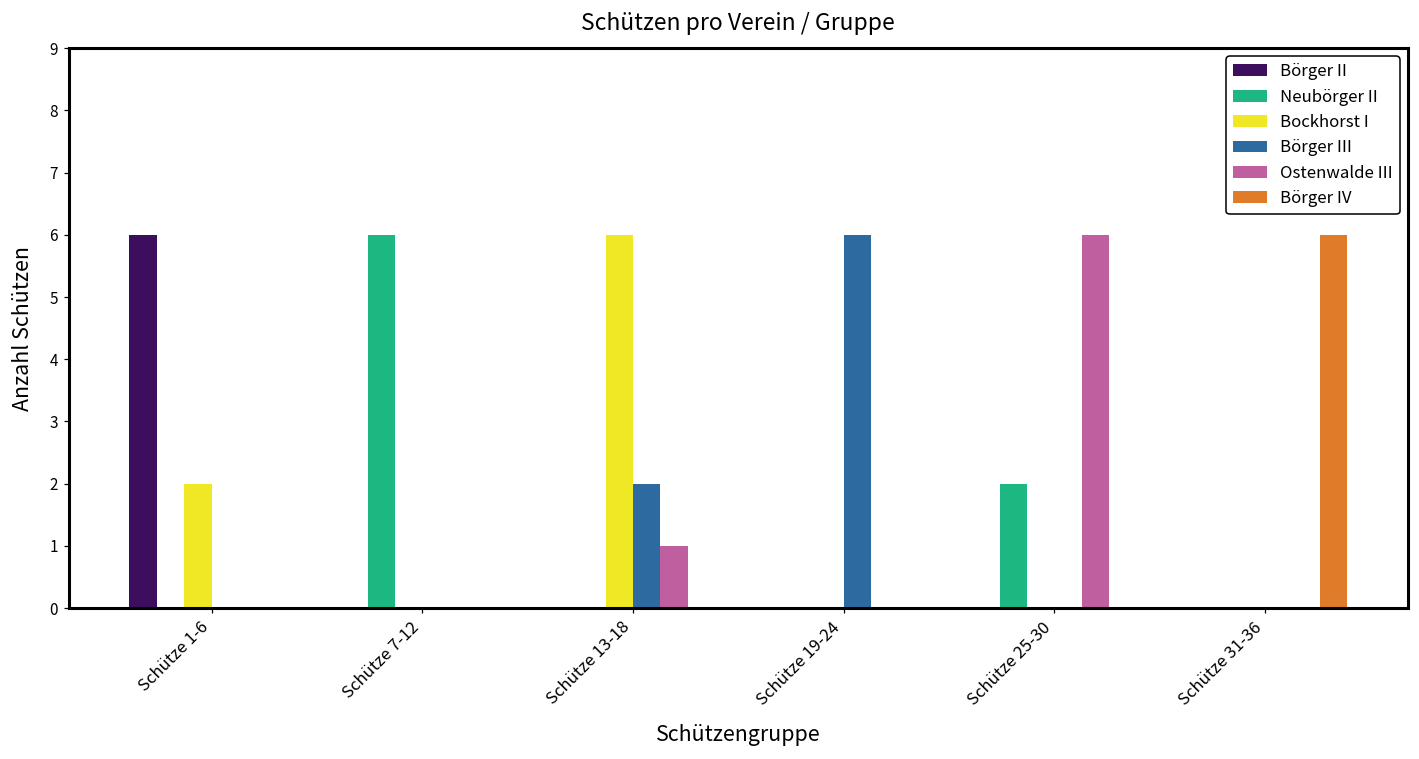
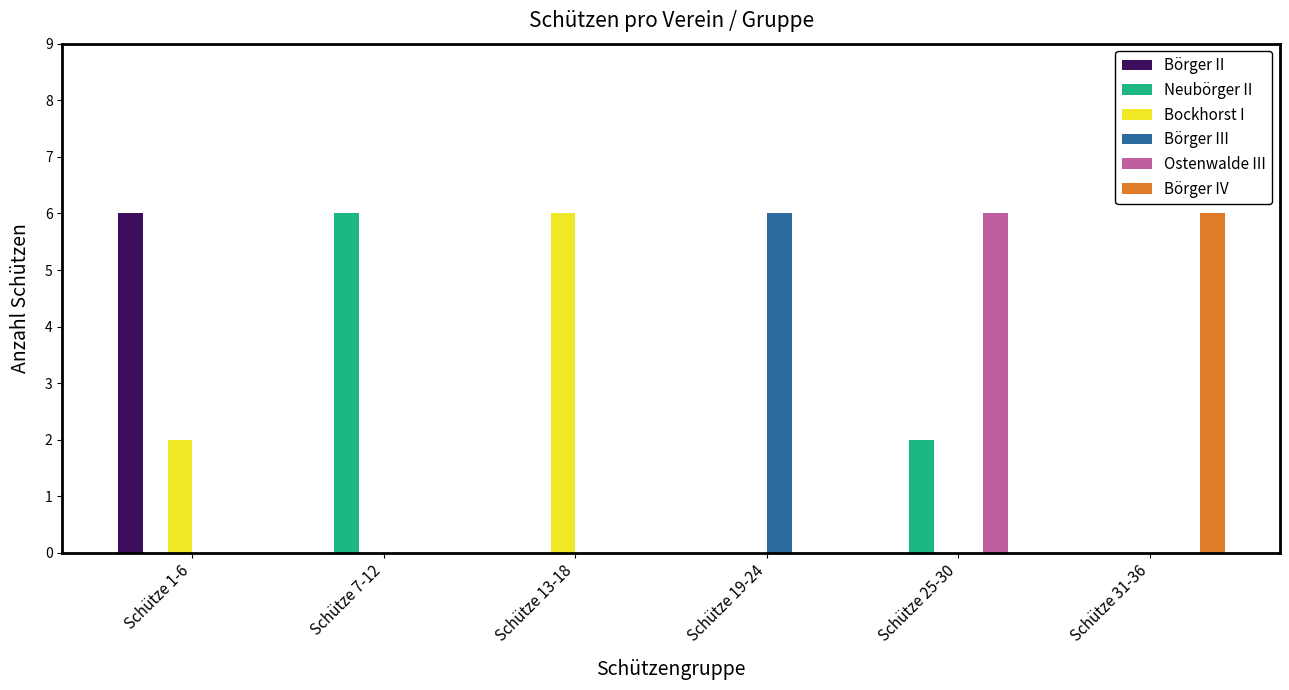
  {
    "Börger II": {
      "Schütze 1-6": 6,
      "Schütze 7-12": 0,
      "Schütze 13-18": 0,
      "Schütze 19-24": 0,
      "Schütze 25-30": 0,
      "Schütze 31-36": 0
    },
    "Neubörger II": {
      "Schütze 1-6": 0,
      "Schütze 7-12": 6,
      "Schütze 13-18": 0,
      "Schütze 19-24": 0,
      "Schütze 25-30": 2,
      "Schütze 31-36": 0
    },
    "Bockhorst I": {
      "Schütze 1-6": 2,
      "Schütze 7-12": 0,
      "Schütze 13-18": 6,
      "Schütze 19-24": 0,
      "Schütze 25-30": 0,
      "Schütze 31-36": 0
    },
    "Börger III": {
      "Schütze 1-6": 0,
      "Schütze 7-12": 0,
-     "Schütze 13-18": 2,
+     "Schütze 13-18": 0,
      "Schütze 19-24": 6,
      "Schütze 25-30": 0,
      "Schütze 31-36": 0
    },
    "Ostenwalde III": {
      "Schütze 1-6": 0,
      "Schütze 7-12": 0,
-     "Schütze 13-18": 1,
+     "Schütze 13-18": 0,
      "Schütze 19-24": 0,
      "Schütze 25-30": 6,
      "Schütze 31-36": 0
    },
    "Börger IV": {
      "Schütze 1-6": 0,
      "Schütze 7-12": 0,
      "Schütze 13-18": 0,
      "Schütze 19-24": 0,
      "Schütze 25-30": 0,
      "Schütze 31-36": 6
    }
  }
